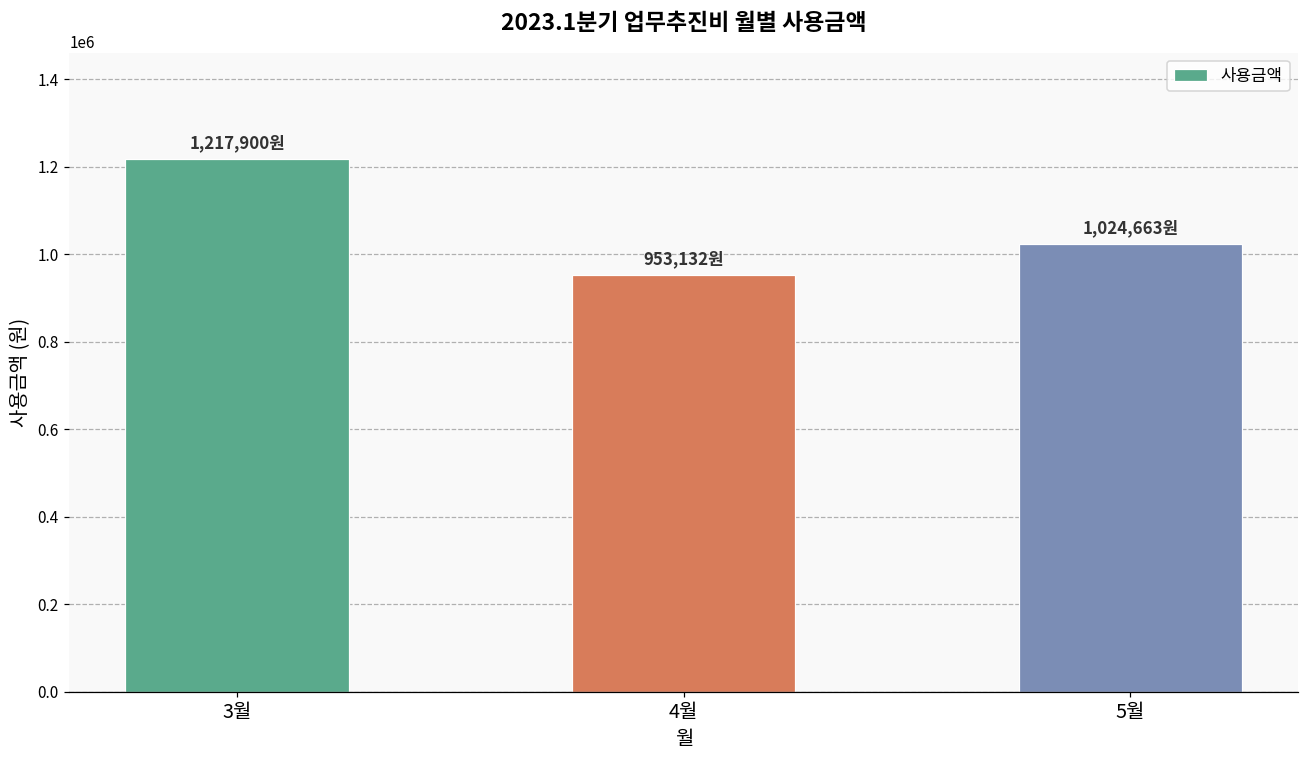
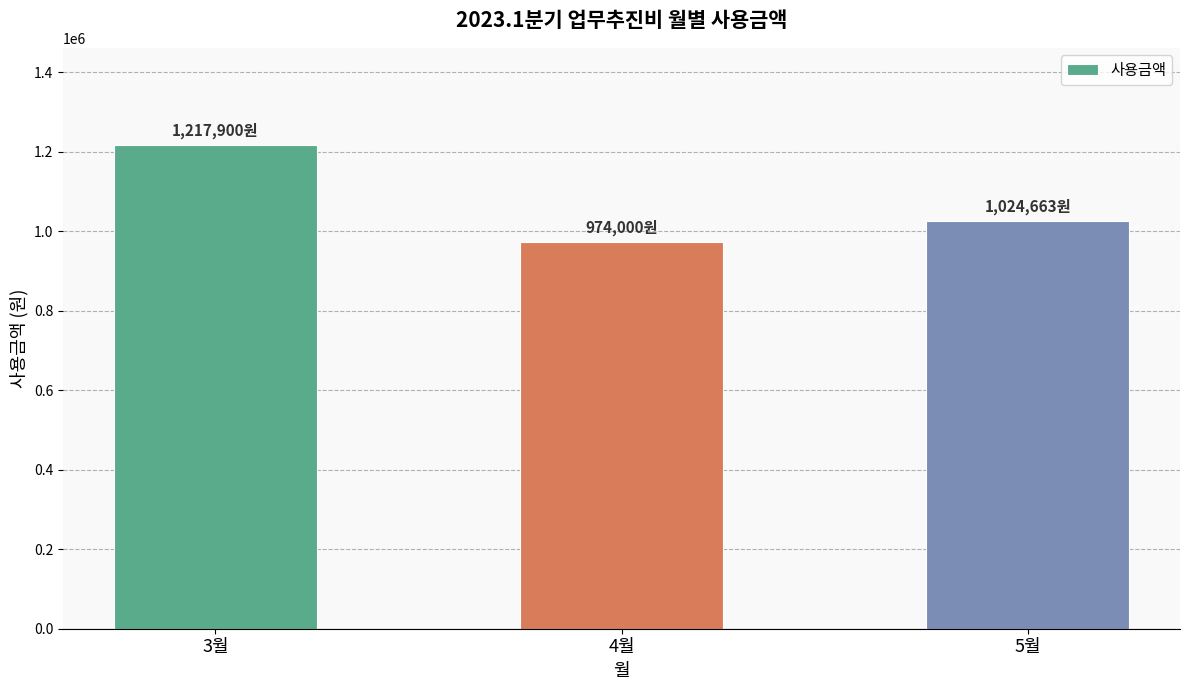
  {
    "3월": "1,217,900원",
-   "4월": "953,132원",
+   "4월": "974,000원",
    "5월": "1,024,663원"
  }
